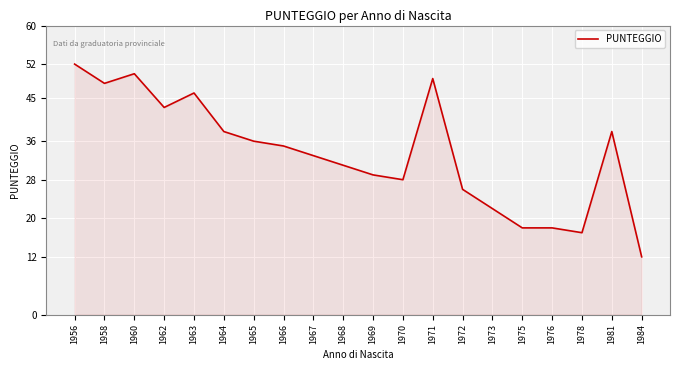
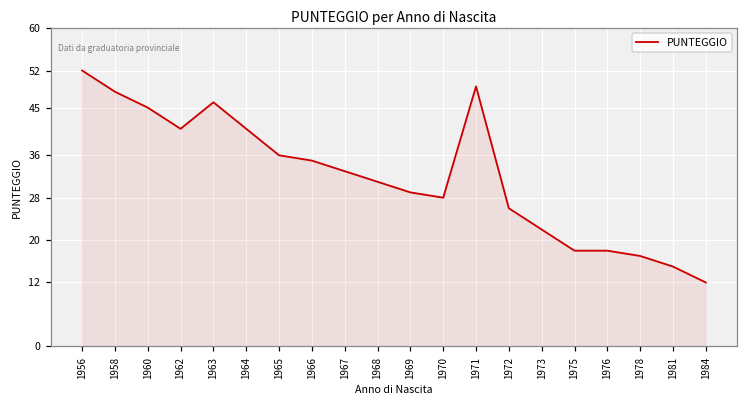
  {
    "1956": 52,
    "1958": 48,
-   "1960": 50,
-   "1962": 43,
+   "1960": 45,
+   "1962": 41,
    "1963": 46,
-   "1964": 38,
+   "1964": 41,
    "1965": 36,
    "1966": 35,
    "1967": 33,
    "1968": 31,
    "1969": 29,
    "1970": 28,
    "1971": 49,
    "1972": 26,
    "1973": 22,
    "1975": 18,
    "1976": 18,
    "1978": 17,
-   "1981": 38,
+   "1981": 15,
    "1984": 12
  }
